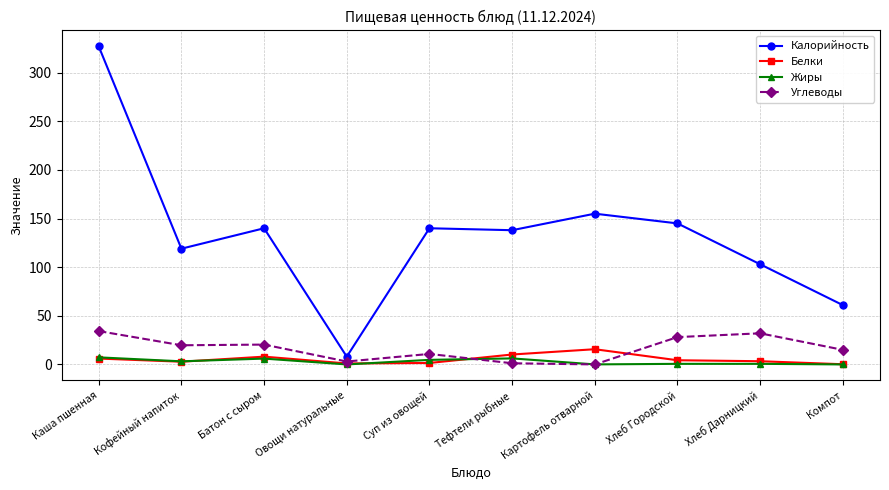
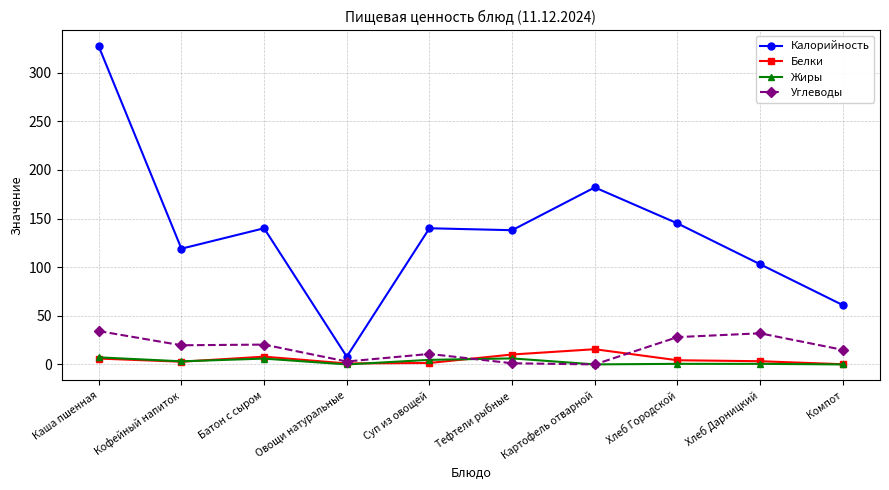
  {
    "Калорийность": {
      "Каша пшенная": 330,
      "Кофейный напиток": 120,
      "Батон с сыром": 140,
      "Овощи натуральные": 10,
      "Суп из овощей": 140,
      "Тефтели рыбные": 140,
-     "Картофель отварной": 160,
+     "Картофель отварной": 180,
      "Хлеб Городской": 150,
      "Хлеб Дарницкий": 100,
      "Компот": 60
    },
    "Белки": {
      "Суп из овощей": 0,
      "Тефтели рыбные": 10,
      "Картофель отварной": 20,
      "Хлеб Городской": 0,
      "Хлеб Дарницкий": 0
    },
    "Жиры": {
      "Суп из овощей": 0,
      "Тефтели рыбные": 10,
      "Хлеб Городской": 0,
      "Хлеб Дарницкий": 0
    },
    "Углеводы": {
      "Каша пшенная": 30,
      "Кофейный напиток": 20,
      "Батон с сыром": 20,
      "Суп из овощей": 10,
      "Тефтели рыбные": 0,
      "Хлеб Городской": 30,
      "Хлеб Дарницкий": 30,
      "Компот": 20
    }
  }
